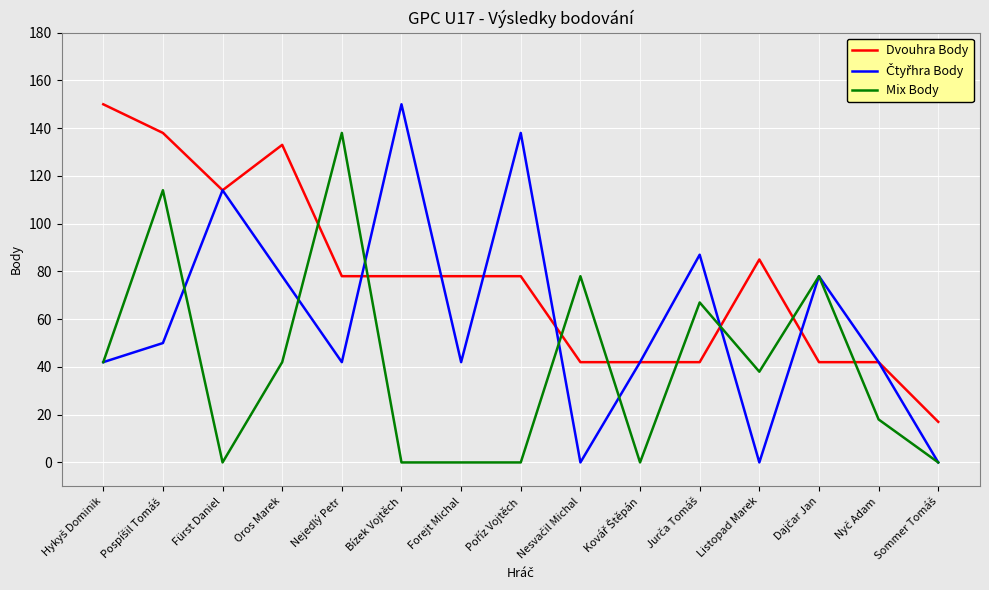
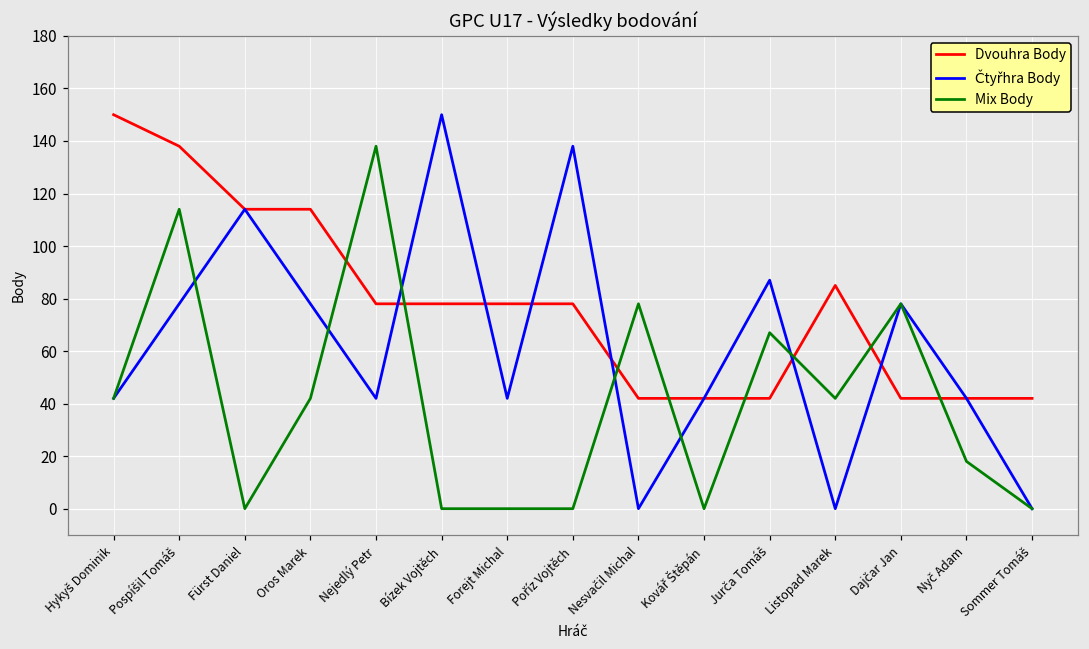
  {
    "Dvouhra Body": {
      "Hykyš Dominik": 150,
      "Pospíšil Tomáš": 138,
-     "Oros Marek": 133,
+     "Oros Marek": 114,
      "Nejedlý Petr": 78,
      "Bízek Vojtěch": 78,
      "Forejt Michal": 78,
      "Poříz Vojtěch": 78,
      "Nesvačil Michal": 42,
      "Jurča Tomáš": 42,
      "Listopad Marek": 85,
      "Dajčar Jan": 42,
-     "Sommer Tomáš": 17
+     "Sommer Tomáš": 42
    },
    "Čtyřhra Body": {
-     "Pospíšil Tomáš": 50,
+     "Pospíšil Tomáš": 78,
      "Oros Marek": 78,
      "Nejedlý Petr": 42,
      "Bízek Vojtěch": 150,
      "Forejt Michal": 42,
      "Poříz Vojtěch": 138,
      "Nesvačil Michal": 0,
      "Jurča Tomáš": 87,
      "Listopad Marek": 0
    },
    "Mix Body": {
      "Pospíšil Tomáš": 114,
      "Fürst Daniel": 0,
      "Oros Marek": 42,
      "Nejedlý Petr": 138,
      "Bízek Vojtěch": 0,
      "Forejt Michal": 0,
      "Poříz Vojtěch": 0,
      "Nesvačil Michal": 78,
      "Kovář Štěpán": 0,
      "Jurča Tomáš": 67,
-     "Listopad Marek": 38,
+     "Listopad Marek": 42,
      "Nyč Adam": 18
    }
  }
